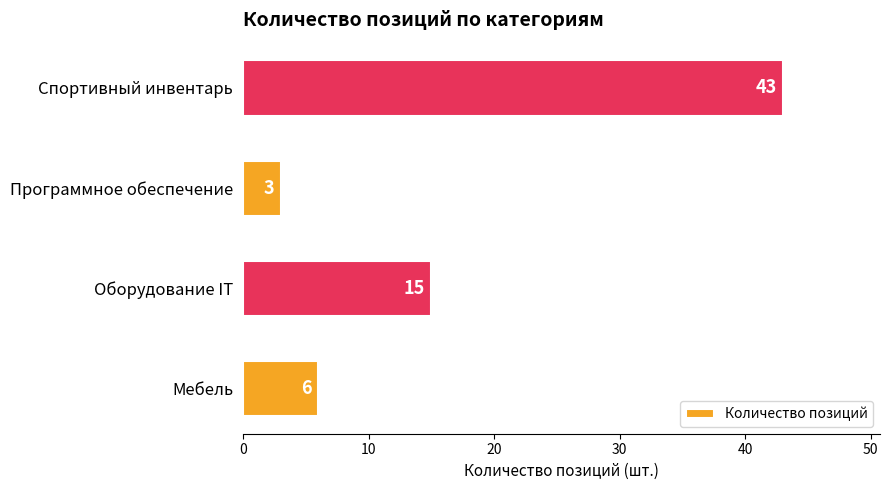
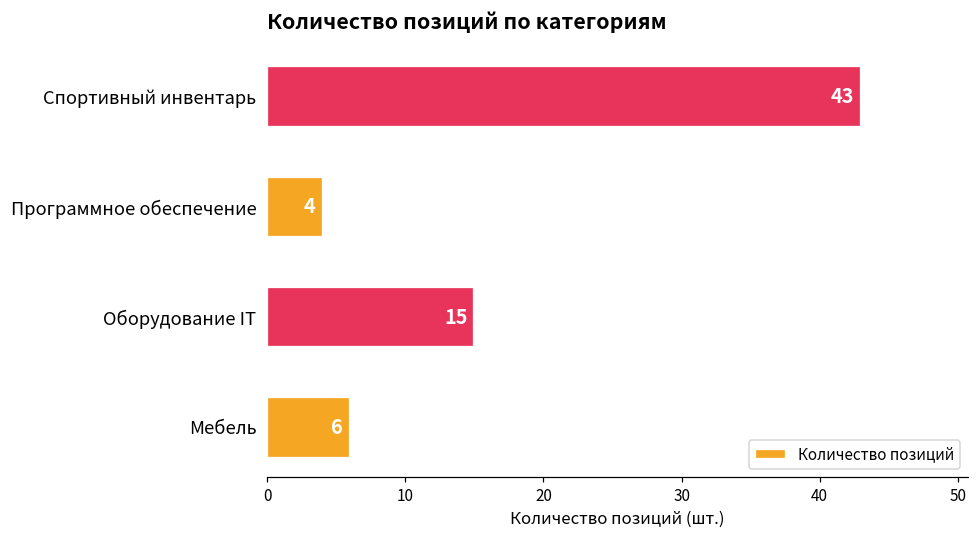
  {
    "Спортивный инвентарь": 43,
-   "Программное обеспечение": 3,
+   "Программное обеспечение": 4,
    "Оборудование IT": 15,
    "Мебель": 6
  }
